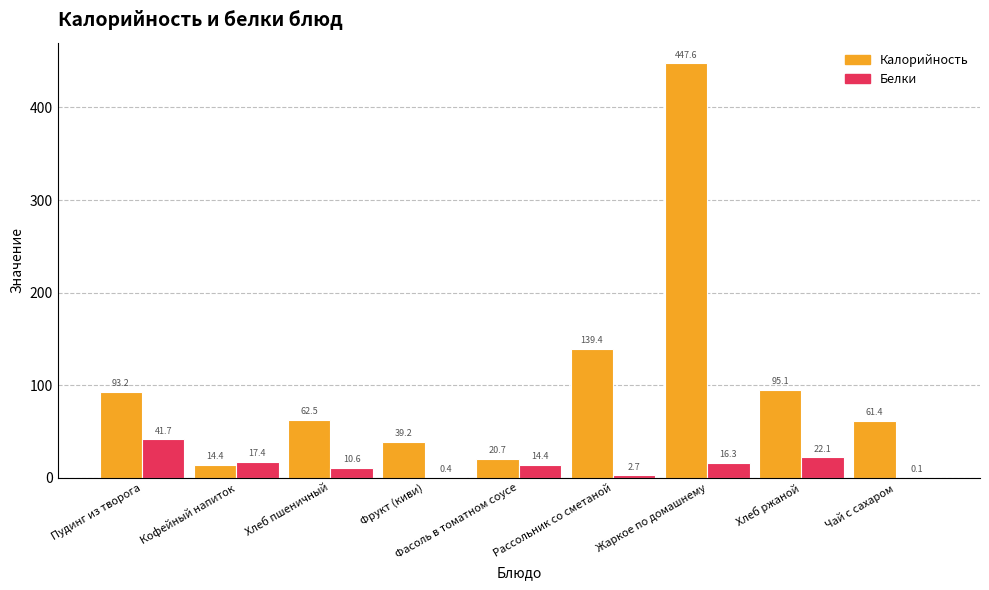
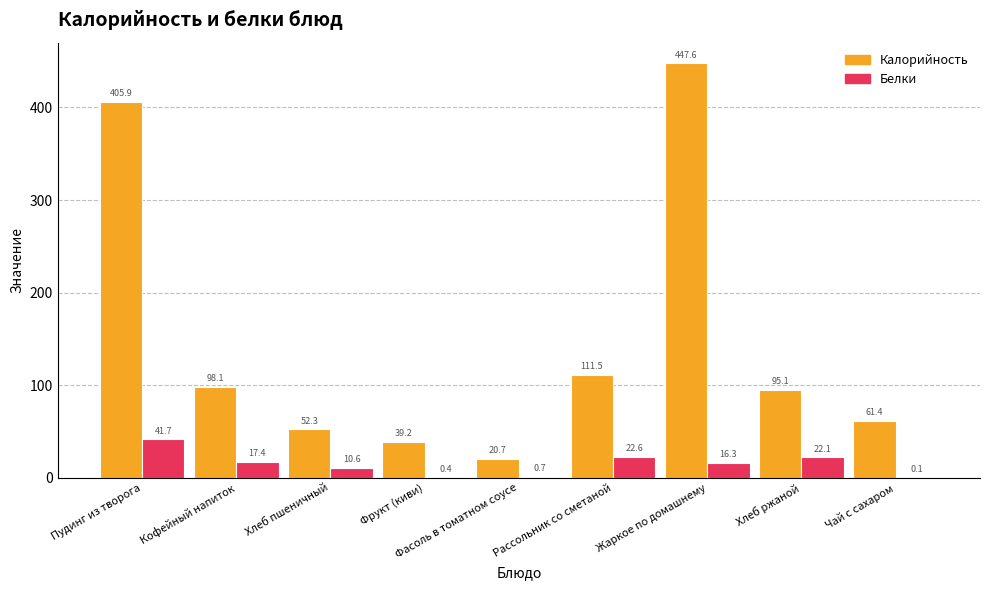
  {
    "Калорийность": {
-     "Пудинг из творога": 93.2,
-     "Кофейный напиток": 14.4,
-     "Хлеб пшеничный": 62.5,
+     "Пудинг из творога": 405.9,
+     "Кофейный напиток": 98.1,
+     "Хлеб пшеничный": 52.3,
      "Фрукт (киви)": 39.2,
      "Фасоль в томатном соусе": 20.7,
-     "Рассольник со сметаной": 139.4,
+     "Рассольник со сметаной": 111.5,
      "Жаркое по домашнему": 447.6,
      "Хлеб ржаной": 95.1,
      "Чай с сахаром": 61.4
    },
    "Белки": {
      "Пудинг из творога": 41.7,
      "Кофейный напиток": 17.4,
      "Хлеб пшеничный": 10.6,
      "Фрукт (киви)": 0.4,
-     "Фасоль в томатном соусе": 14.4,
-     "Рассольник со сметаной": 2.7,
+     "Фасоль в томатном соусе": 0.7,
+     "Рассольник со сметаной": 22.6,
      "Жаркое по домашнему": 16.3,
      "Хлеб ржаной": 22.1,
      "Чай с сахаром": 0.1
    }
  }
